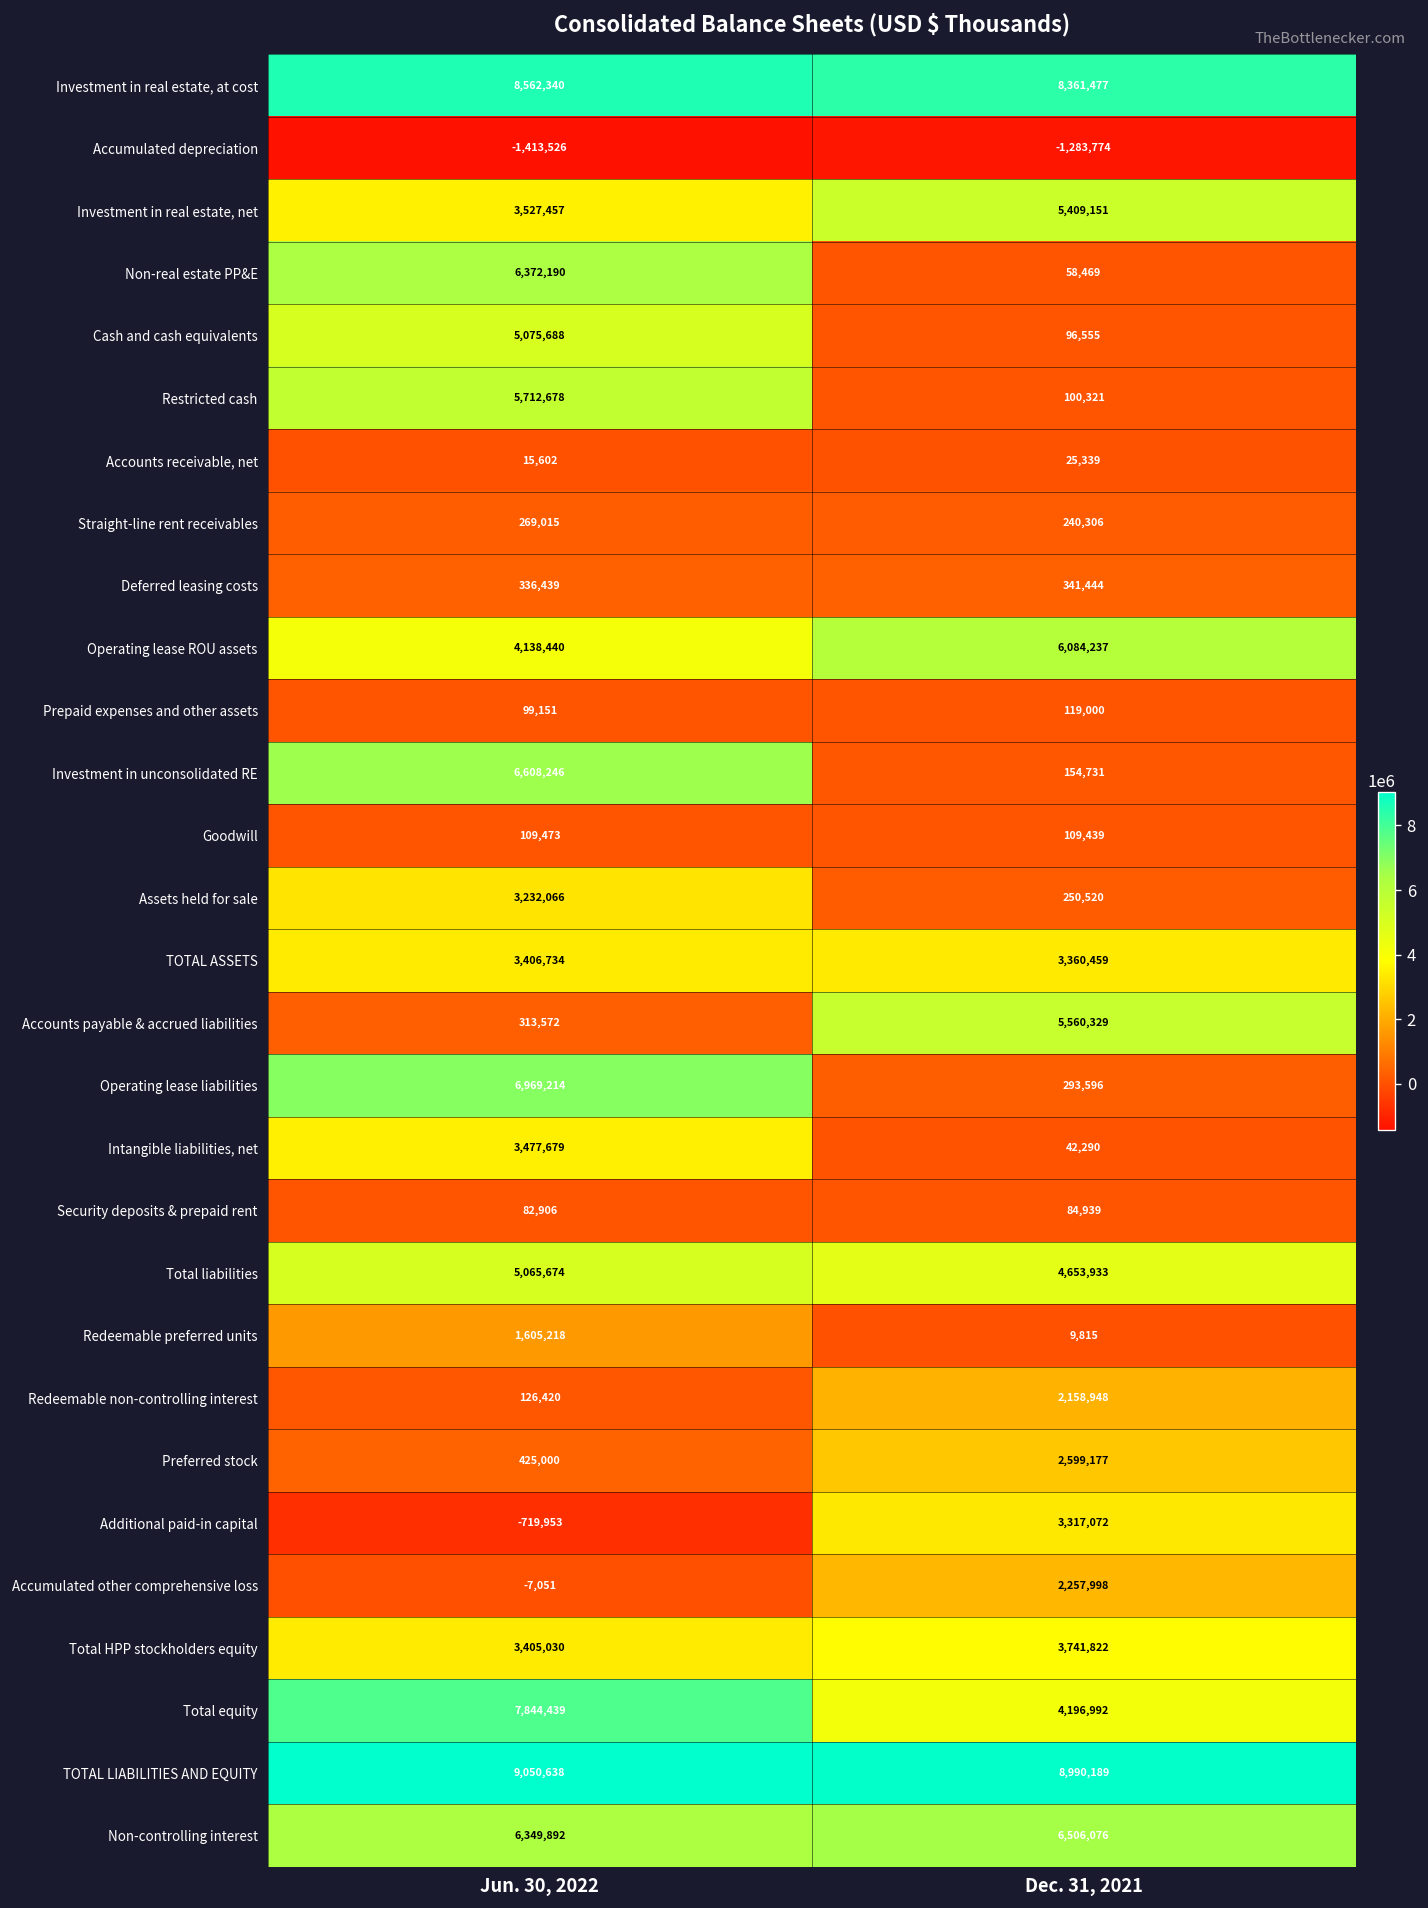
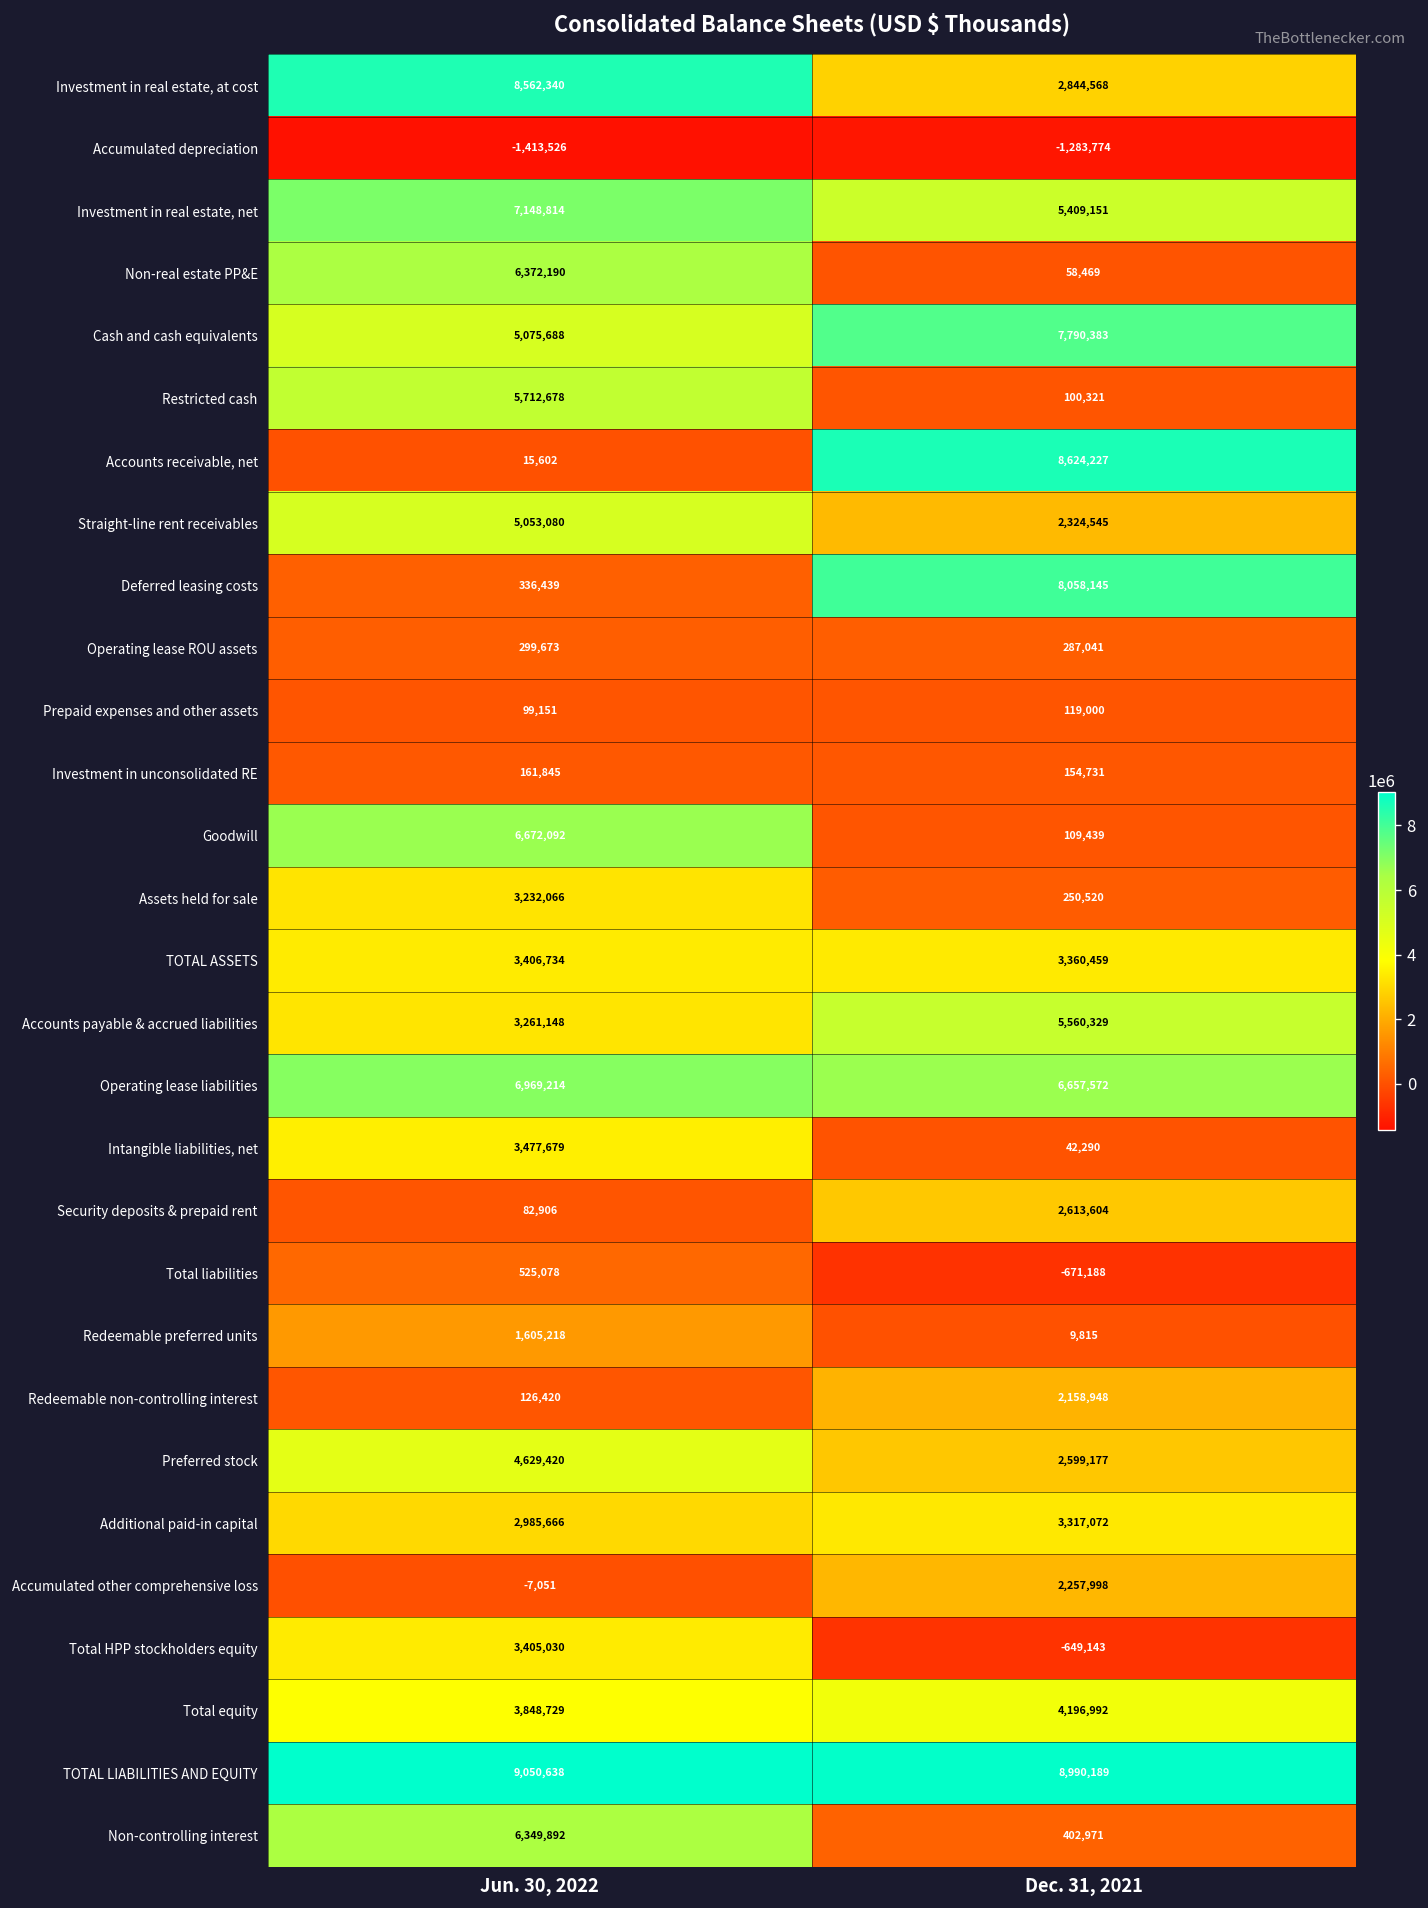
  {
    "Investment in real estate, at cost": {
      "Jun. 30, 2022": "8,562,340",
-     "Dec. 31, 2021": "8,361,477"
+     "Dec. 31, 2021": "2,844,568"
    },
    "Accumulated depreciation": {
      "Jun. 30, 2022": "-1,413,526",
      "Dec. 31, 2021": "-1,283,774"
    },
    "Investment in real estate, net": {
-     "Jun. 30, 2022": "3,527,457",
+     "Jun. 30, 2022": "7,148,814",
      "Dec. 31, 2021": "5,409,151"
    },
    "Non-real estate PP&E": {
      "Jun. 30, 2022": "6,372,190",
      "Dec. 31, 2021": "58,469"
    },
    "Cash and cash equivalents": {
      "Jun. 30, 2022": "5,075,688",
-     "Dec. 31, 2021": "96,555"
+     "Dec. 31, 2021": "7,790,383"
    },
    "Restricted cash": {
      "Jun. 30, 2022": "5,712,678",
      "Dec. 31, 2021": "100,321"
    },
    "Accounts receivable, net": {
      "Jun. 30, 2022": "15,602",
-     "Dec. 31, 2021": "25,339"
+     "Dec. 31, 2021": "8,624,227"
    },
    "Straight-line rent receivables": {
-     "Jun. 30, 2022": "269,015",
-     "Dec. 31, 2021": "240,306"
+     "Jun. 30, 2022": "5,053,080",
+     "Dec. 31, 2021": "2,324,545"
    },
    "Deferred leasing costs": {
      "Jun. 30, 2022": "336,439",
-     "Dec. 31, 2021": "341,444"
+     "Dec. 31, 2021": "8,058,145"
    },
    "Operating lease ROU assets": {
-     "Jun. 30, 2022": "4,138,440",
-     "Dec. 31, 2021": "6,084,237"
+     "Jun. 30, 2022": "299,673",
+     "Dec. 31, 2021": "287,041"
    },
    "Prepaid expenses and other assets": {
      "Jun. 30, 2022": "99,151",
      "Dec. 31, 2021": "119,000"
    },
    "Investment in unconsolidated RE": {
-     "Jun. 30, 2022": "6,608,246",
+     "Jun. 30, 2022": "161,845",
      "Dec. 31, 2021": "154,731"
    },
    "Goodwill": {
-     "Jun. 30, 2022": "109,473",
+     "Jun. 30, 2022": "6,672,092",
      "Dec. 31, 2021": "109,439"
    },
    "Assets held for sale": {
      "Jun. 30, 2022": "3,232,066",
      "Dec. 31, 2021": "250,520"
    },
    "TOTAL ASSETS": {
      "Jun. 30, 2022": "3,406,734",
      "Dec. 31, 2021": "3,360,459"
    },
    "Accounts payable & accrued liabilities": {
-     "Jun. 30, 2022": "313,572",
+     "Jun. 30, 2022": "3,261,148",
      "Dec. 31, 2021": "5,560,329"
    },
    "Operating lease liabilities": {
      "Jun. 30, 2022": "6,969,214",
-     "Dec. 31, 2021": "293,596"
+     "Dec. 31, 2021": "6,657,572"
    },
    "Intangible liabilities, net": {
      "Jun. 30, 2022": "3,477,679",
      "Dec. 31, 2021": "42,290"
    },
    "Security deposits & prepaid rent": {
      "Jun. 30, 2022": "82,906",
-     "Dec. 31, 2021": "84,939"
+     "Dec. 31, 2021": "2,613,604"
    },
    "Total liabilities": {
-     "Jun. 30, 2022": "5,065,674",
-     "Dec. 31, 2021": "4,653,933"
+     "Jun. 30, 2022": "525,078",
+     "Dec. 31, 2021": "-671,188"
    },
    "Redeemable preferred units": {
      "Jun. 30, 2022": "1,605,218",
      "Dec. 31, 2021": "9,815"
    },
    "Redeemable non-controlling interest": {
      "Jun. 30, 2022": "126,420",
      "Dec. 31, 2021": "2,158,948"
    },
    "Preferred stock": {
-     "Jun. 30, 2022": "425,000",
+     "Jun. 30, 2022": "4,629,420",
      "Dec. 31, 2021": "2,599,177"
    },
    "Additional paid-in capital": {
-     "Jun. 30, 2022": "-719,953",
+     "Jun. 30, 2022": "2,985,666",
      "Dec. 31, 2021": "3,317,072"
    },
    "Accumulated other comprehensive loss": {
      "Jun. 30, 2022": "-7,051",
      "Dec. 31, 2021": "2,257,998"
    },
    "Total HPP stockholders equity": {
      "Jun. 30, 2022": "3,405,030",
-     "Dec. 31, 2021": "3,741,822"
+     "Dec. 31, 2021": "-649,143"
    },
    "Total equity": {
-     "Jun. 30, 2022": "7,844,439",
+     "Jun. 30, 2022": "3,848,729",
      "Dec. 31, 2021": "4,196,992"
    },
    "TOTAL LIABILITIES AND EQUITY": {
      "Jun. 30, 2022": "9,050,638",
      "Dec. 31, 2021": "8,990,189"
    },
    "Non-controlling interest": {
      "Jun. 30, 2022": "6,349,892",
-     "Dec. 31, 2021": "6,506,076"
+     "Dec. 31, 2021": "402,971"
    }
  }
